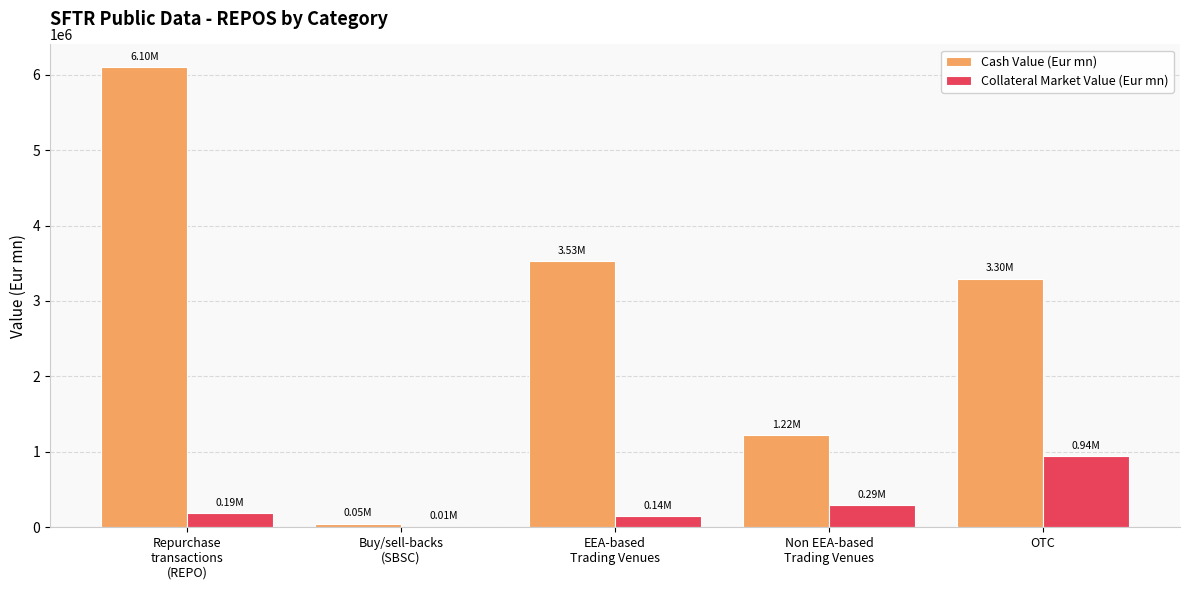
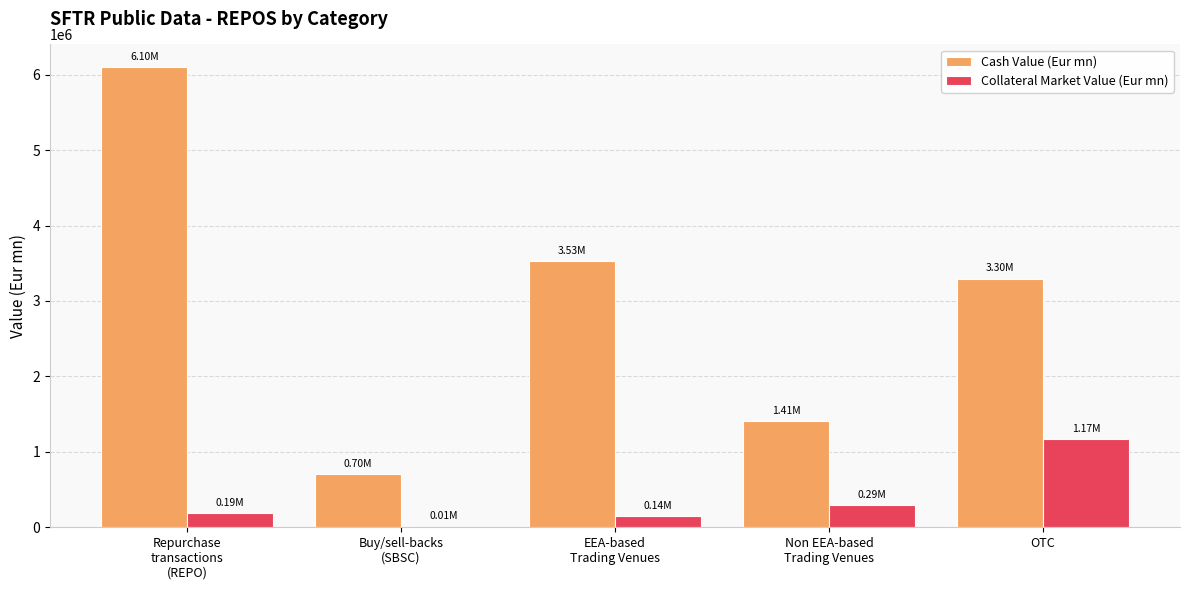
  {
    "Cash Value (Eur mn)": {
      "Repurchase transactions (REPO)": "6.10M",
-     "Buy/sell-backs (SBSC)": "0.05M",
+     "Buy/sell-backs (SBSC)": "0.70M",
      "EEA-based Trading Venues": "3.53M",
-     "Non EEA-based Trading Venues": "1.22M",
+     "Non EEA-based Trading Venues": "1.41M",
      "OTC": "3.30M"
    },
    "Collateral Market Value (Eur mn)": {
      "Repurchase transactions (REPO)": "0.19M",
      "Buy/sell-backs (SBSC)": "0.01M",
      "EEA-based Trading Venues": "0.14M",
      "Non EEA-based Trading Venues": "0.29M",
-     "OTC": "0.94M"
+     "OTC": "1.17M"
    }
  }
